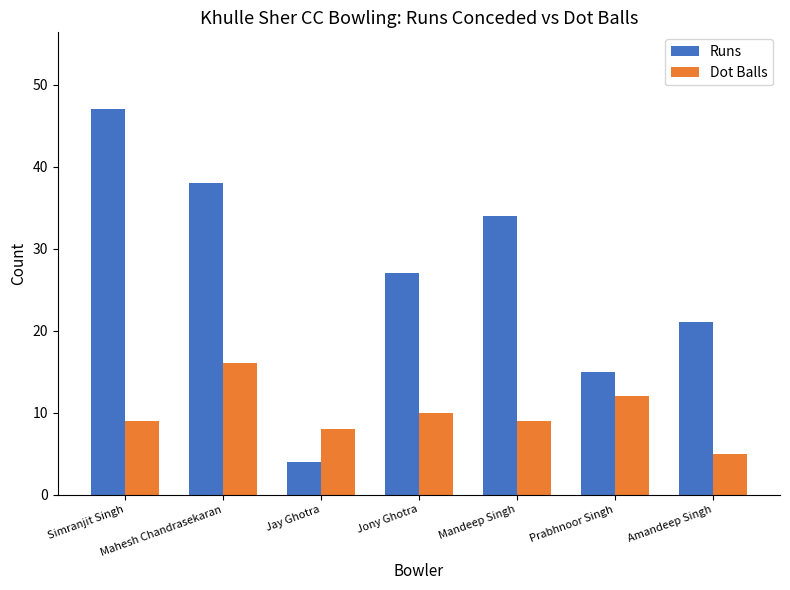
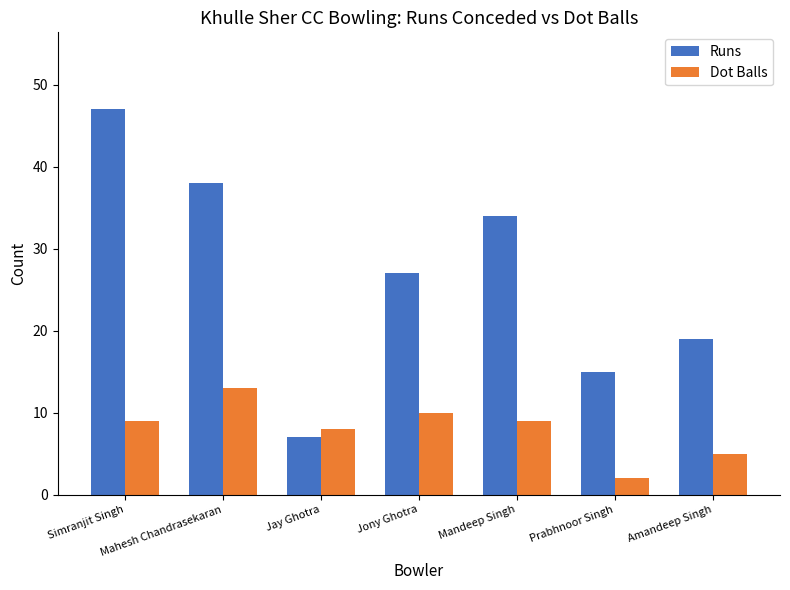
  {
    "Runs": {
      "Simranjit Singh": 47,
      "Mahesh Chandrasekaran": 38,
-     "Jay Ghotra": 4,
+     "Jay Ghotra": 7,
      "Jony Ghotra": 27,
      "Mandeep Singh": 34,
      "Prabhnoor Singh": 15,
-     "Amandeep Singh": 21
+     "Amandeep Singh": 19
    },
    "Dot Balls": {
      "Simranjit Singh": 9,
-     "Mahesh Chandrasekaran": 16,
+     "Mahesh Chandrasekaran": 13,
      "Jay Ghotra": 8,
      "Jony Ghotra": 10,
      "Mandeep Singh": 9,
-     "Prabhnoor Singh": 12,
+     "Prabhnoor Singh": 2,
      "Amandeep Singh": 5
    }
  }
